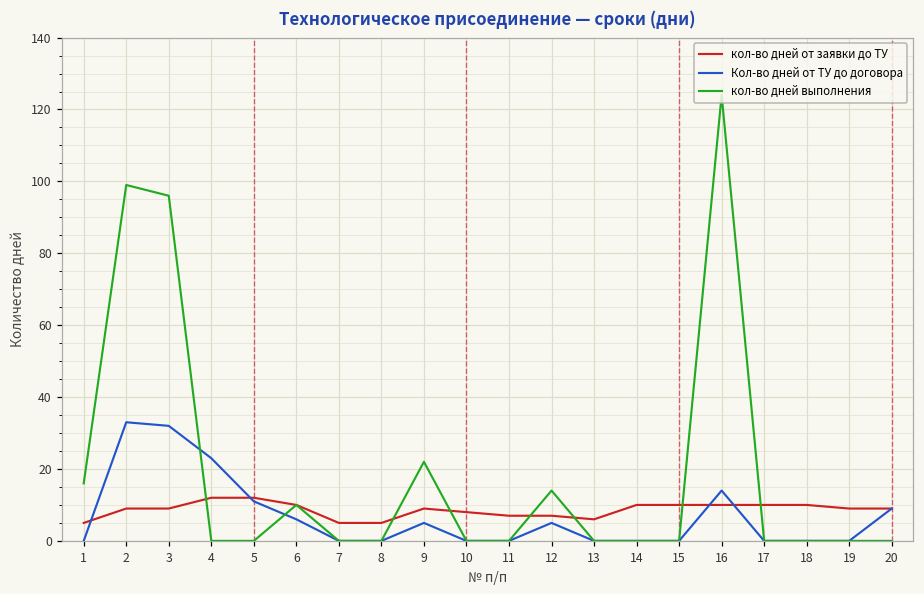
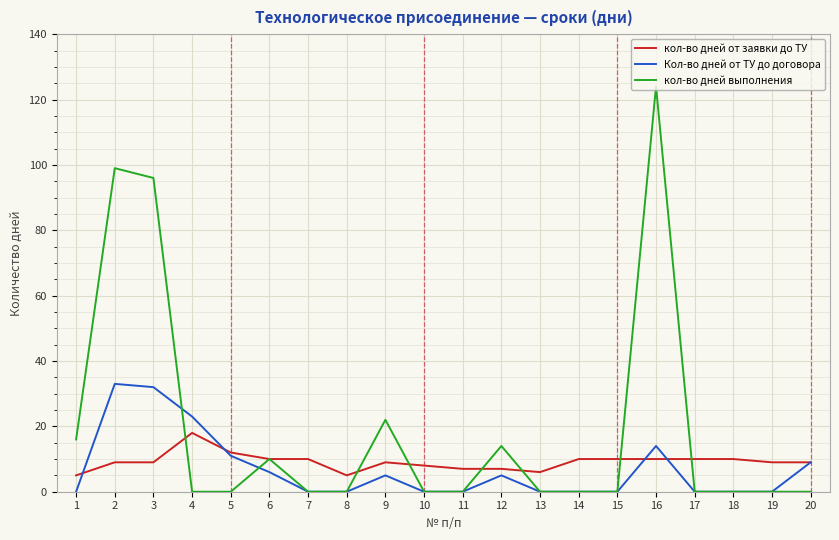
  {
    "кол-во дней от заявки до ТУ": {
      "1": 5,
      "2": 9,
      "3": 9,
-     "4": 12,
+     "4": 18,
      "5": 12,
-     "7": 5,
+     "7": 10,
      "8": 5,
      "9": 9,
      "10": 8,
      "11": 7,
      "12": 7,
      "13": 6,
      "14": 10,
      "15": 10,
      "16": 10,
      "17": 10,
      "18": 10,
      "19": 9
    },
    "Кол-во дней от ТУ до договора": {
      "1": 0,
      "2": 33,
      "3": 32,
      "4": 23,
      "5": 11,
      "6": 6,
      "9": 5,
      "12": 5,
      "16": 14
    },
    "кол-во дней выполнения": {
      "1": 16,
      "2": 99,
      "3": 96,
      "4": 0,
      "5": 0,
      "9": 22,
      "12": 14,
      "20": 0
    }
  }
